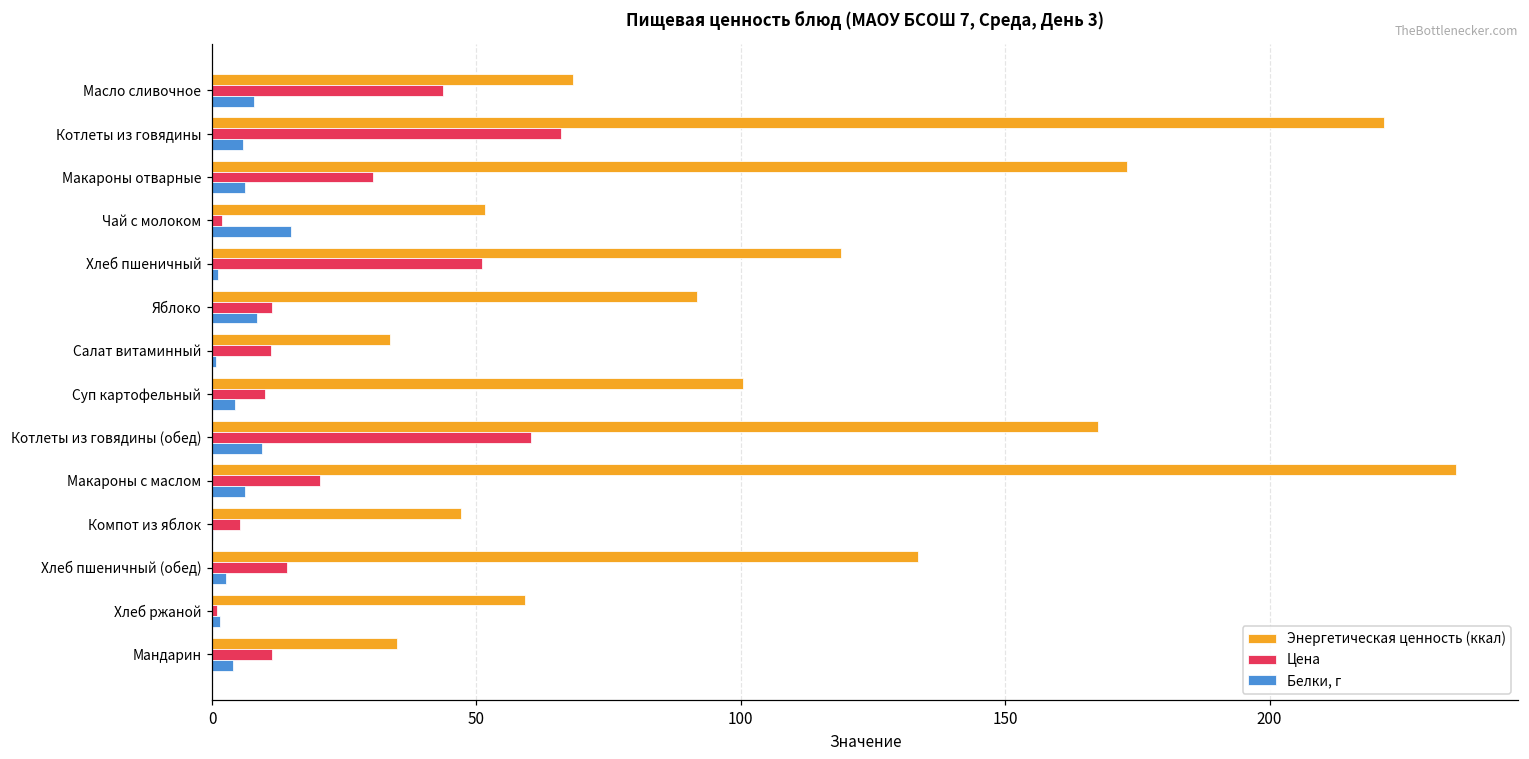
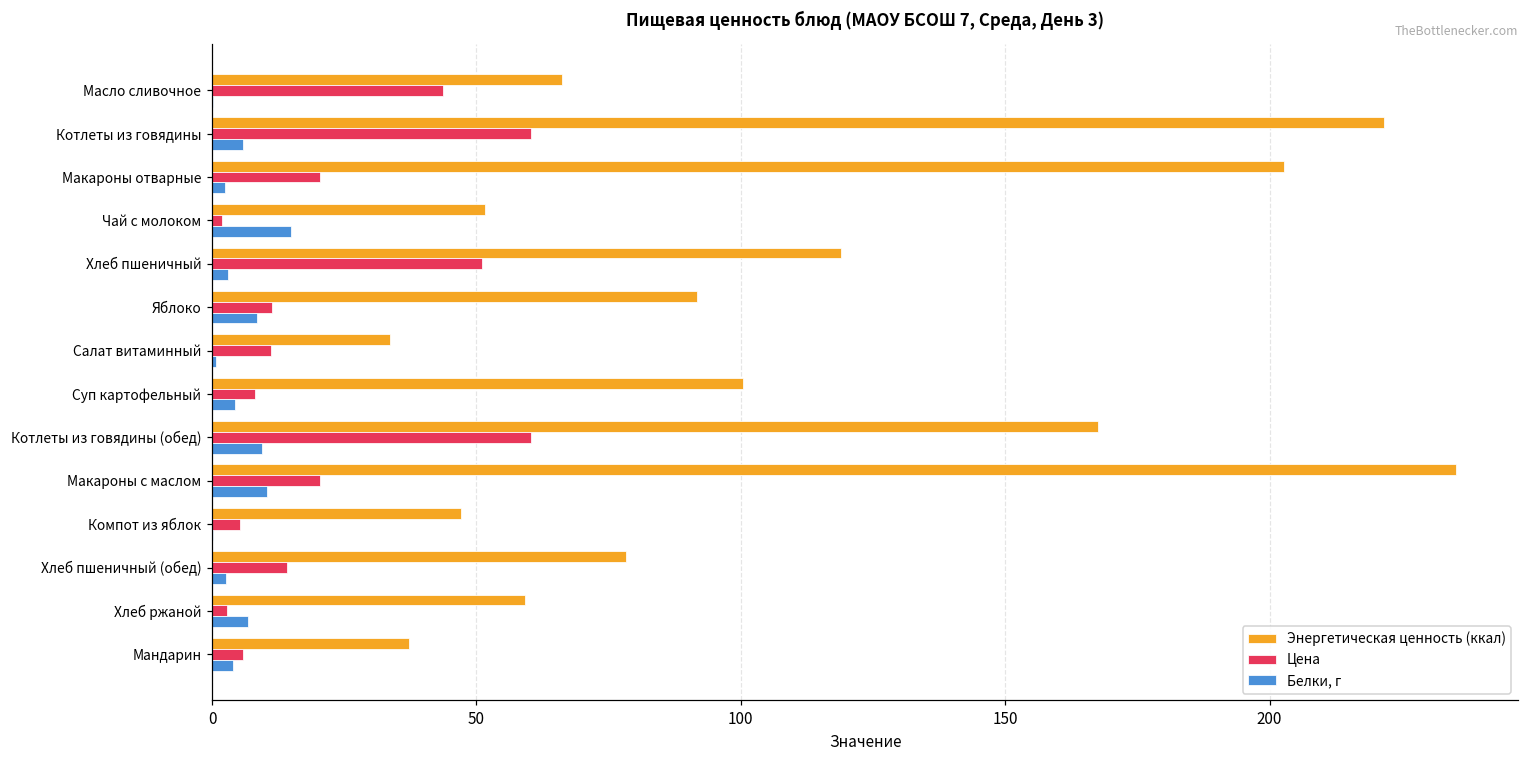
  {
    "Энергетическая ценность (ккал)": {
-     "Масло сливочное": 68,
+     "Масло сливочное": 66,
      "Котлеты из говядины": 222,
-     "Макароны отварные": 173,
+     "Макароны отварные": 203,
      "Чай с молоком": 52,
      "Хлеб пшеничный": 119,
      "Яблоко": 92,
      "Салат витаминный": 34,
      "Суп картофельный": 100,
      "Котлеты из говядины (обед)": 168,
      "Макароны с маслом": 235,
      "Компот из яблок": 47,
-     "Хлеб пшеничный (обед)": 133,
+     "Хлеб пшеничный (обед)": 78,
      "Хлеб ржаной": 59,
-     "Мандарин": 35
+     "Мандарин": 37
    },
    "Цена": {
      "Масло сливочное": 44,
-     "Котлеты из говядины": 66,
-     "Макароны отварные": 30,
+     "Котлеты из говядины": 60,
+     "Макароны отварные": 20,
      "Чай с молоком": 2,
      "Хлеб пшеничный": 51,
      "Яблоко": 11,
      "Салат витаминный": 11,
-     "Суп картофельный": 10,
+     "Суп картофельный": 8,
      "Котлеты из говядины (обед)": 60,
      "Макароны с маслом": 20,
      "Компот из яблок": 5,
      "Хлеб пшеничный (обед)": 14,
-     "Хлеб ржаной": 1,
-     "Мандарин": 11
+     "Хлеб ржаной": 3,
+     "Мандарин": 6
    },
    "Белки, г": {
-     "Масло сливочное": 8,
+     "Масло сливочное": 0,
      "Котлеты из говядины": 6,
-     "Макароны отварные": 6,
+     "Макароны отварные": 3,
      "Чай с молоком": 15,
-     "Хлеб пшеничный": 1,
+     "Хлеб пшеничный": 3,
      "Яблоко": 9,
      "Салат витаминный": 1,
      "Суп картофельный": 4,
      "Котлеты из говядины (обед)": 9,
-     "Макароны с маслом": 6,
+     "Макароны с маслом": 10,
      "Хлеб пшеничный (обед)": 3,
-     "Хлеб ржаной": 2,
+     "Хлеб ржаной": 7,
      "Мандарин": 4
    }
  }
